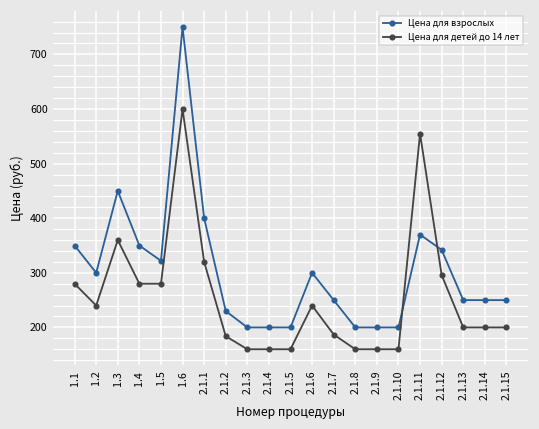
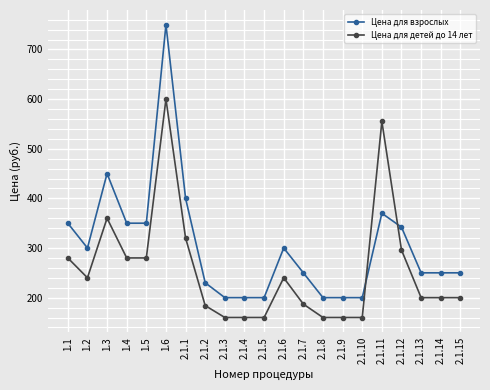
  {
    "Цена для взрослых": {
      "1.1": 350,
      "1.2": 300,
      "1.3": 450,
      "1.4": 350,
-     "1.5": 320,
+     "1.5": 350,
      "1.6": 750,
      "2.1.1": 400,
      "2.1.2": 230,
      "2.1.3": 200,
      "2.1.4": 200,
      "2.1.5": 200,
      "2.1.6": 300,
      "2.1.7": 250,
      "2.1.8": 200,
      "2.1.9": 200,
      "2.1.10": 200,
      "2.1.11": 370,
      "2.1.12": 340,
      "2.1.13": 250,
      "2.1.14": 250,
      "2.1.15": 250
    },
    "Цена для детей до 14 лет": {
      "1.1": 280,
      "1.2": 240,
      "1.3": 360,
      "1.4": 280,
      "1.5": 280,
      "1.6": 600,
      "2.1.1": 320,
      "2.1.2": 180,
      "2.1.3": 160,
      "2.1.4": 160,
      "2.1.5": 160,
      "2.1.6": 240,
      "2.1.7": 190,
      "2.1.8": 160,
      "2.1.9": 160,
      "2.1.10": 160,
      "2.1.11": 560,
      "2.1.12": 300,
      "2.1.13": 200,
      "2.1.14": 200,
      "2.1.15": 200
    }
  }
